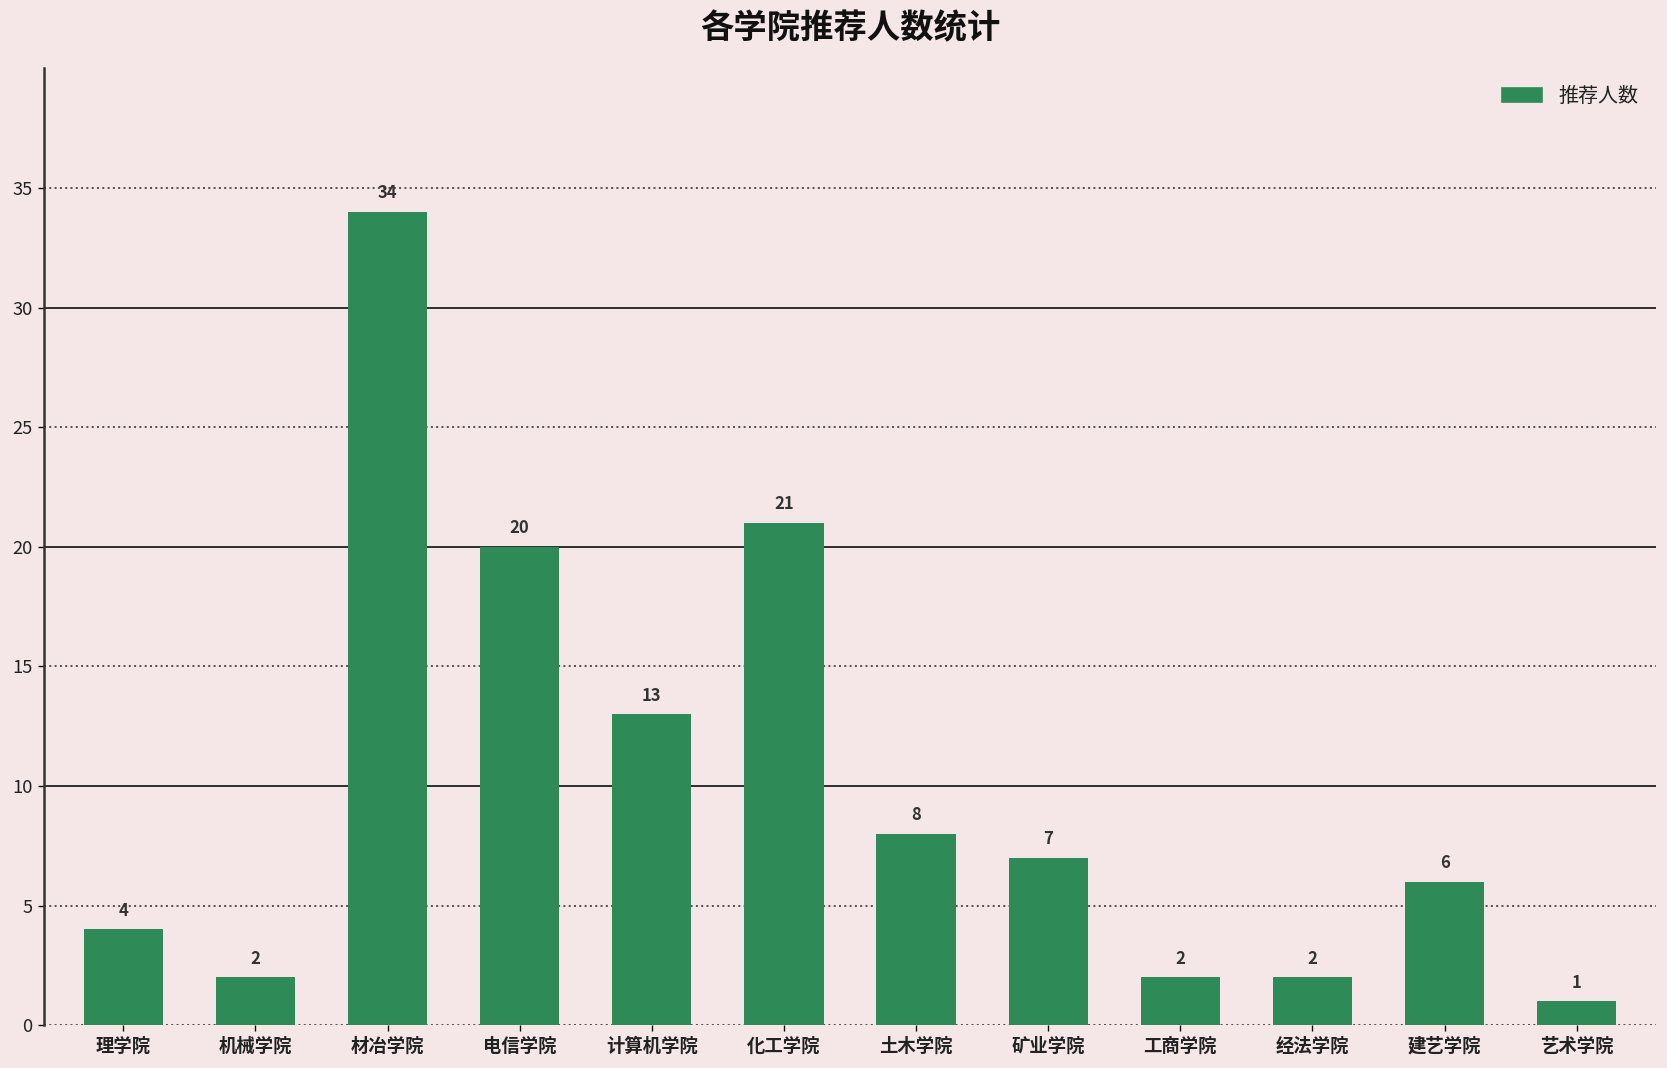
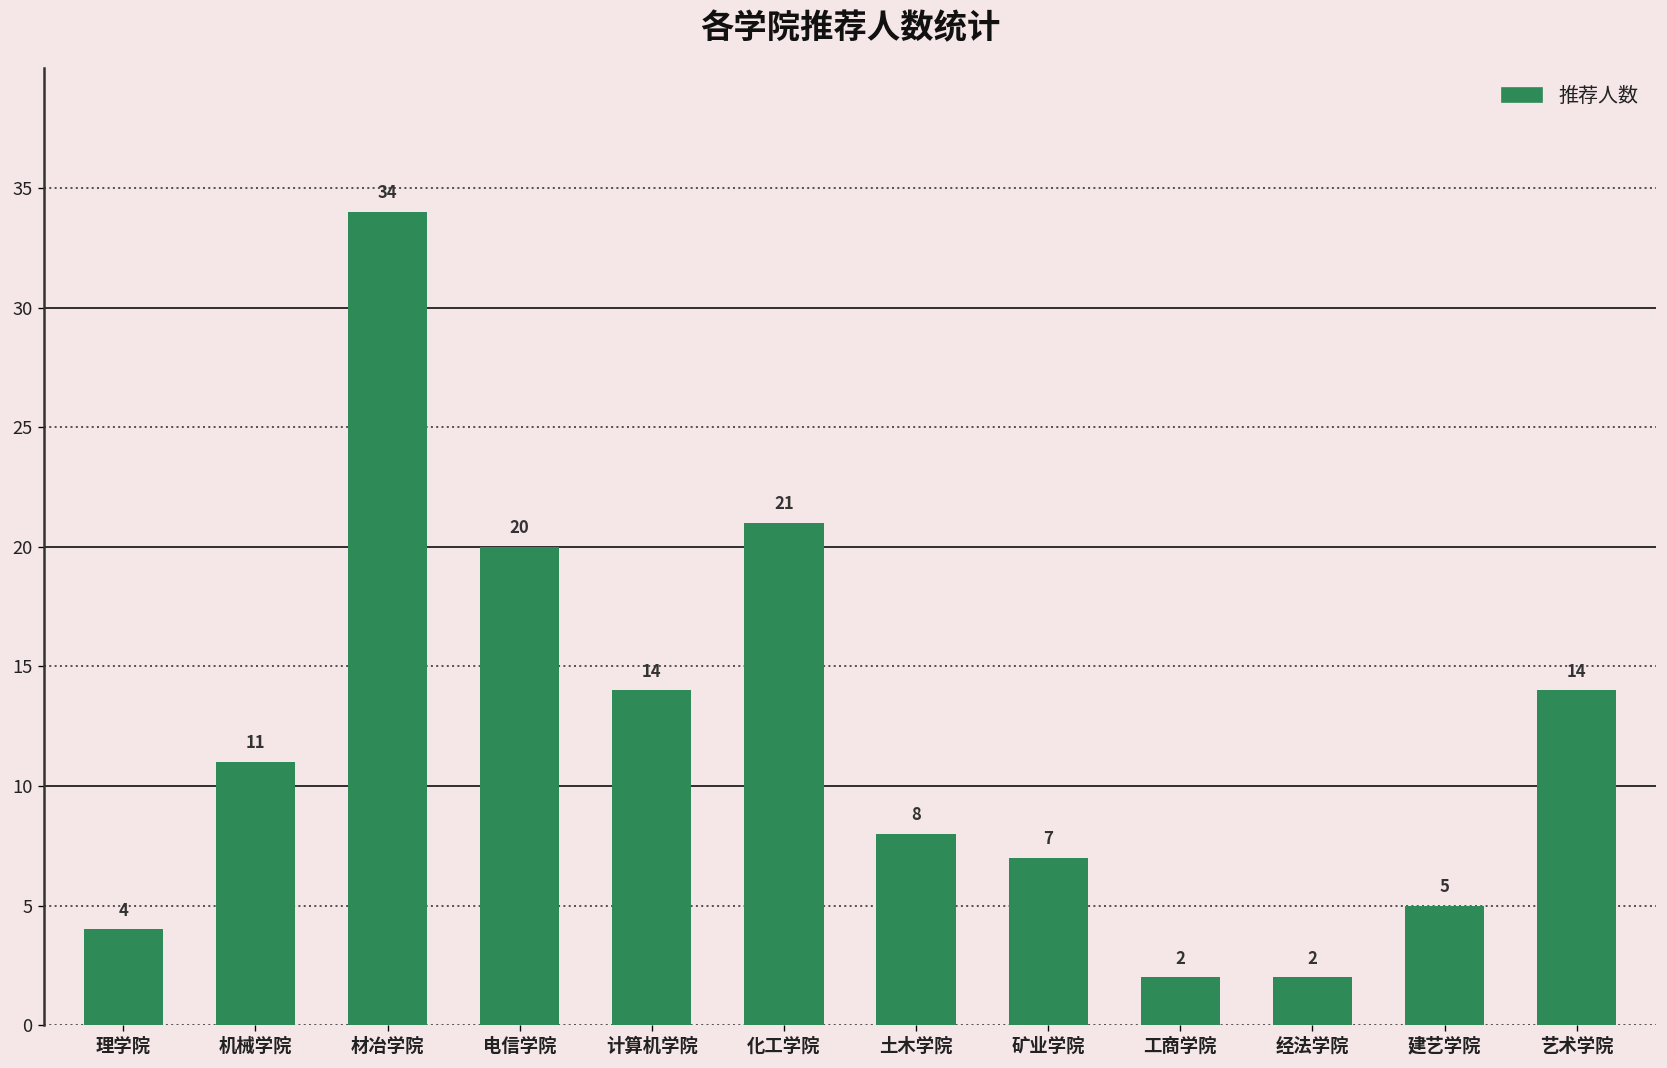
  {
    "理学院": 4,
-   "机械学院": 2,
+   "机械学院": 11,
    "材冶学院": 34,
    "电信学院": 20,
-   "计算机学院": 13,
+   "计算机学院": 14,
    "化工学院": 21,
    "土木学院": 8,
    "矿业学院": 7,
    "工商学院": 2,
    "经法学院": 2,
-   "建艺学院": 6,
-   "艺术学院": 1
+   "建艺学院": 5,
+   "艺术学院": 14
  }
